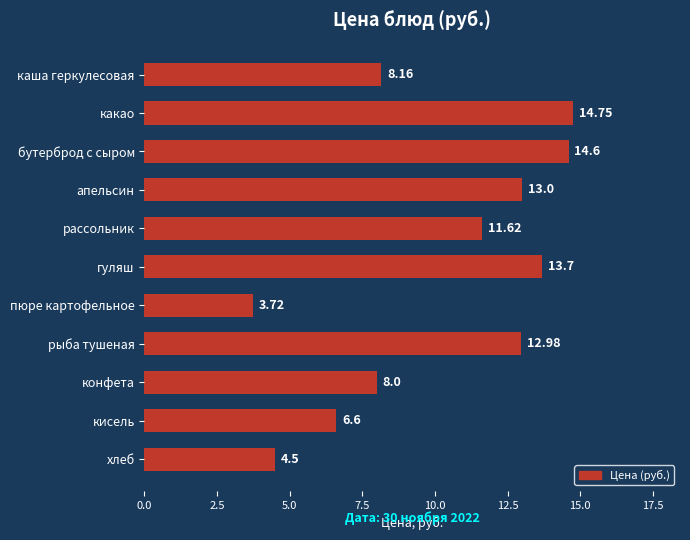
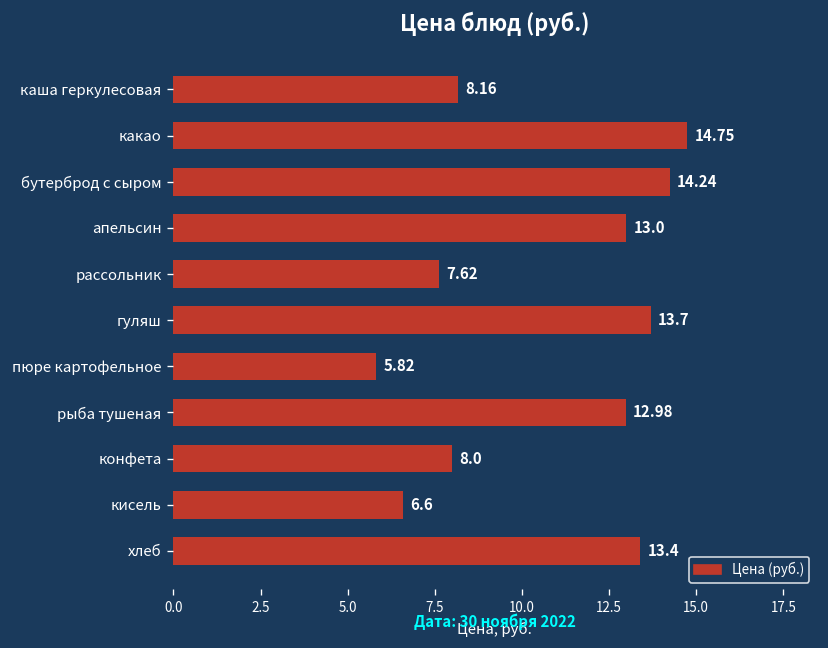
  {
    "каша геркулесовая": 8.16,
    "какао": 14.75,
-   "бутерброд с сыром": 14.6,
+   "бутерброд с сыром": 14.24,
    "апельсин": 13.0,
-   "рассольник": 11.62,
+   "рассольник": 7.62,
    "гуляш": 13.7,
-   "пюре картофельное": 3.72,
+   "пюре картофельное": 5.82,
    "рыба тушеная": 12.98,
    "конфета": 8.0,
    "кисель": 6.6,
-   "хлеб": 4.5
+   "хлеб": 13.4
  }
